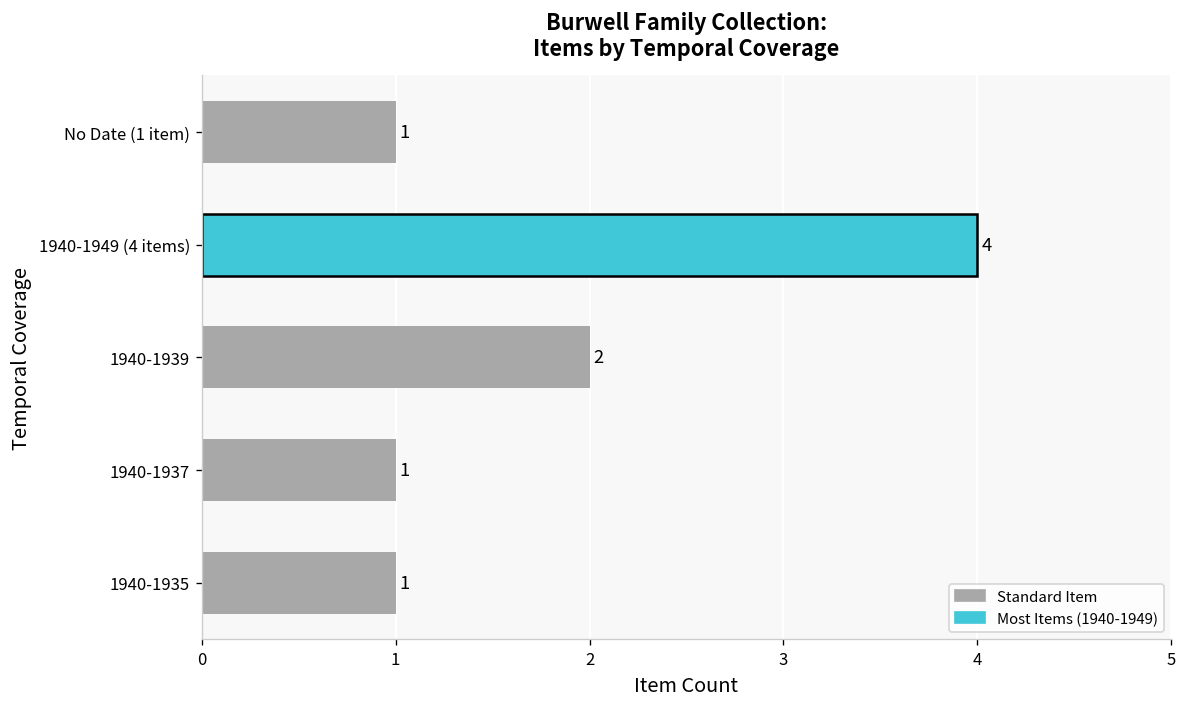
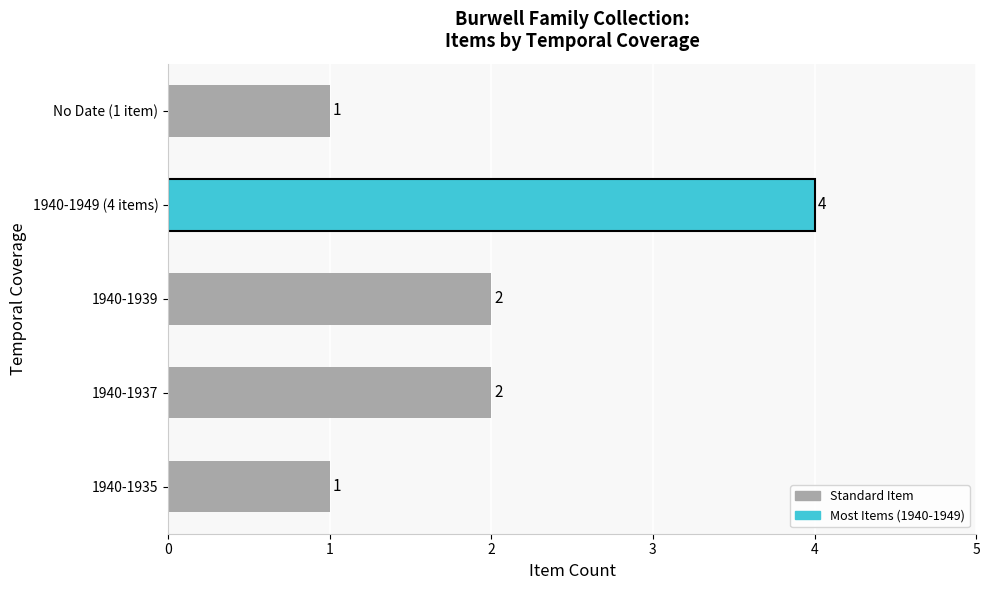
  {
    "No Date (1 item)": 1,
    "1940-1949 (4 items)": 4,
    "1940-1939": 2,
-   "1940-1937": 1,
+   "1940-1937": 2,
    "1940-1935": 1
  }
